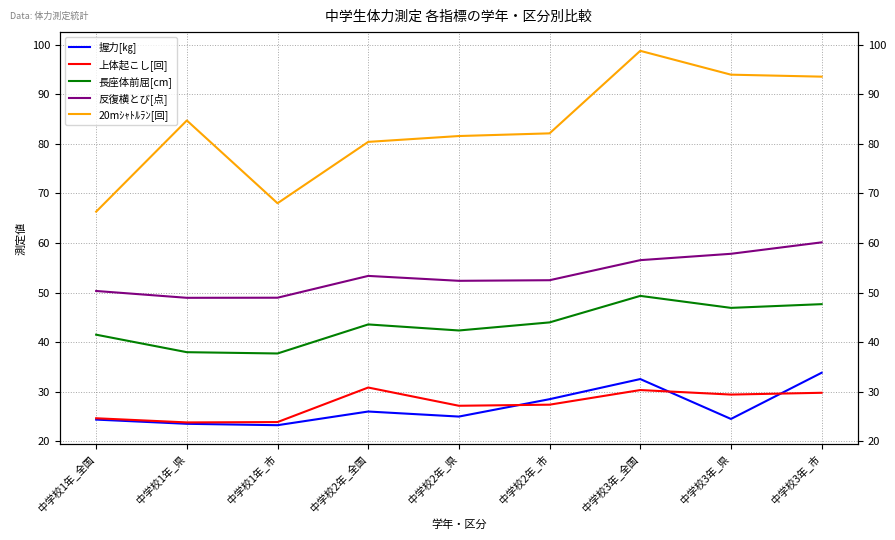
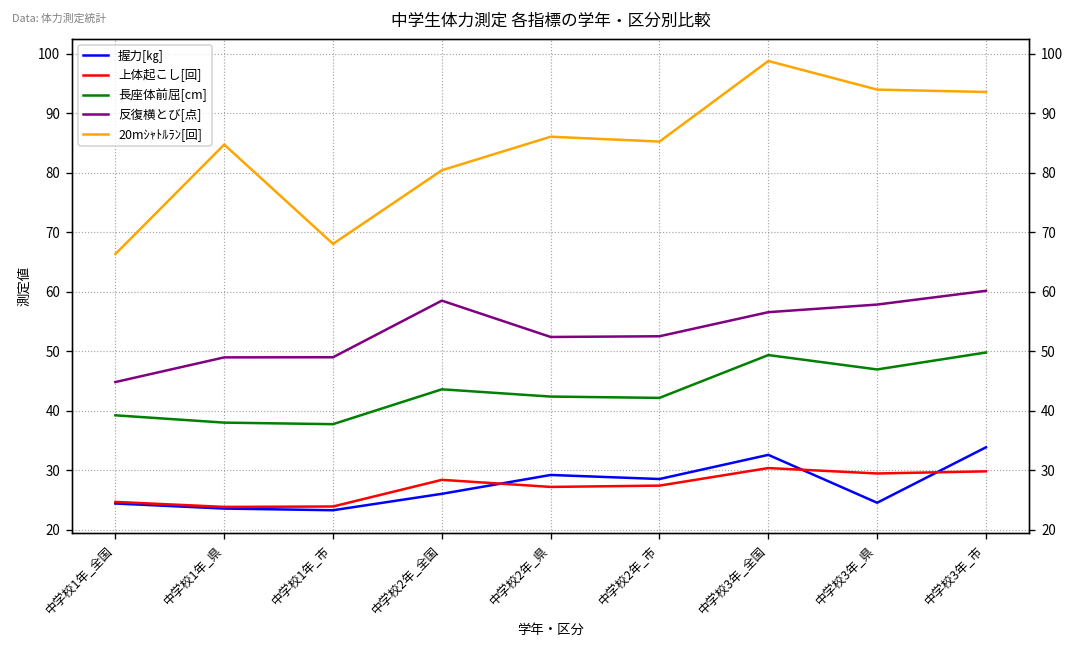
  {
    "握力[㎏]": {
      "中学校1年_市": 23,
      "中学校2年_全国": 26,
-     "中学校2年_県": 25,
+     "中学校2年_県": 29,
      "中学校2年_市": 28,
      "中学校3年_全国": 33,
      "中学校3年_県": 25,
      "中学校3年_市": 34
    },
    "上体起こし[回]": {
      "中学校1年_市": 24,
-     "中学校2年_全国": 31,
+     "中学校2年_全国": 28,
      "中学校2年_県": 27,
      "中学校2年_市": 27,
      "中学校3年_全国": 30,
      "中学校3年_県": 29,
      "中学校3年_市": 30
    },
    "長座体前屈[cm]": {
-     "中学校1年_全国": 42,
+     "中学校1年_全国": 39,
      "中学校1年_県": 38,
      "中学校1年_市": 38,
      "中学校2年_全国": 44,
      "中学校2年_県": 42,
-     "中学校2年_市": 44,
+     "中学校2年_市": 42,
      "中学校3年_全国": 49,
      "中学校3年_県": 47,
-     "中学校3年_市": 48
+     "中学校3年_市": 50
    },
    "反復横とび[点]": {
-     "中学校1年_全国": 50,
+     "中学校1年_全国": 45,
      "中学校1年_県": 49,
      "中学校1年_市": 49,
-     "中学校2年_全国": 53,
+     "中学校2年_全国": 58,
      "中学校2年_県": 52,
      "中学校2年_市": 52,
      "中学校3年_全国": 57,
      "中学校3年_県": 58,
      "中学校3年_市": 60
    },
    "20mｼｬﾄﾙﾗﾝ[回]": {
      "中学校1年_全国": 66,
      "中学校1年_県": 85,
      "中学校1年_市": 68,
      "中学校2年_全国": 80,
-     "中学校2年_県": 82,
-     "中学校2年_市": 82,
+     "中学校2年_県": 86,
+     "中学校2年_市": 85,
      "中学校3年_全国": 99,
      "中学校3年_県": 94,
      "中学校3年_市": 94
    }
  }
